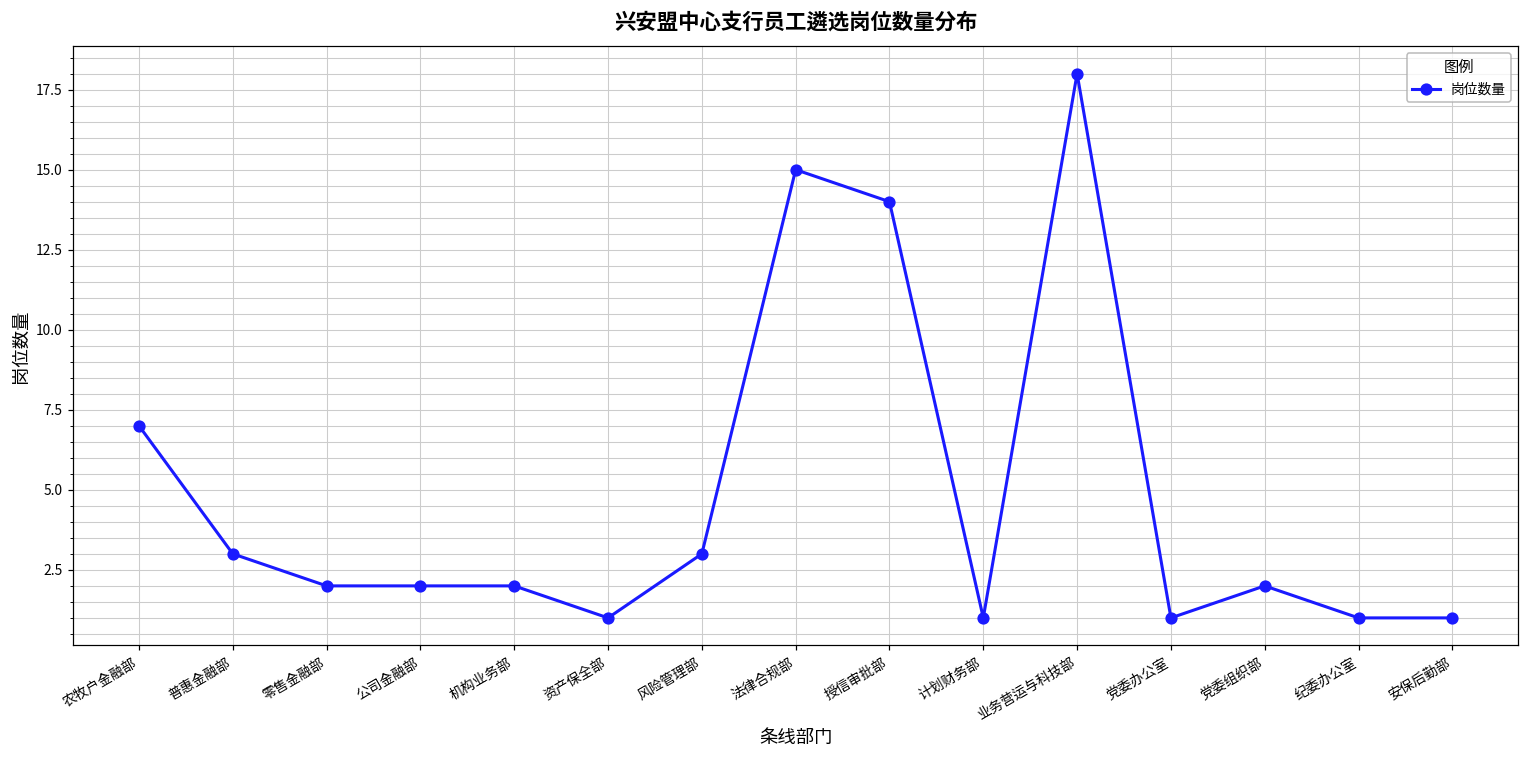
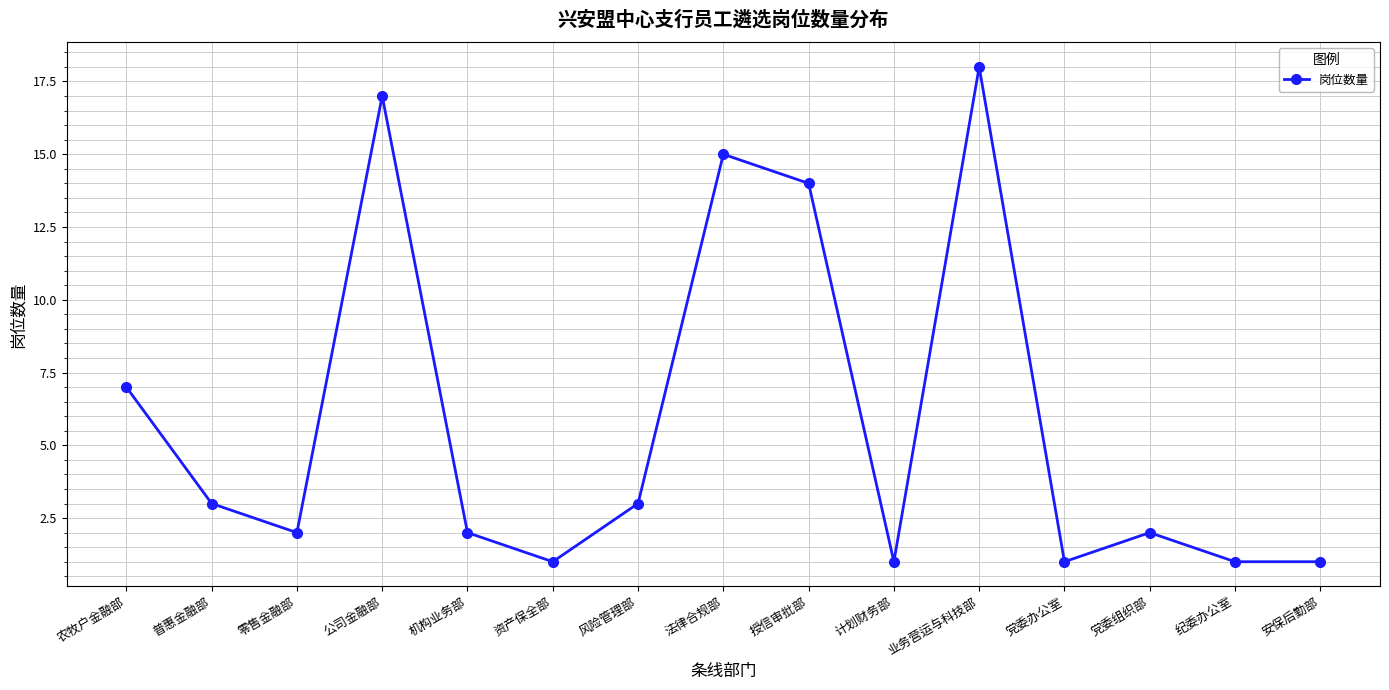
  {
    "农牧户金融部": 7,
    "普惠金融部": 3,
    "零售金融部": 2,
-   "公司金融部": 2,
+   "公司金融部": 17,
    "机构业务部": 2,
    "资产保全部": 1,
    "风险管理部": 3,
    "法律合规部": 15,
    "授信审批部": 14,
    "计划财务部": 1,
    "业务营运与科技部": 18,
    "党委办公室": 1,
    "党委组织部": 2,
    "纪委办公室": 1,
    "安保后勤部": 1
  }
